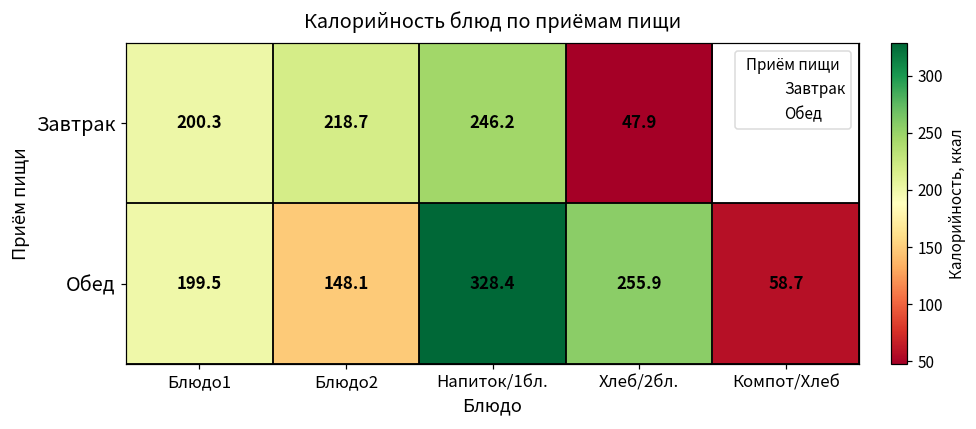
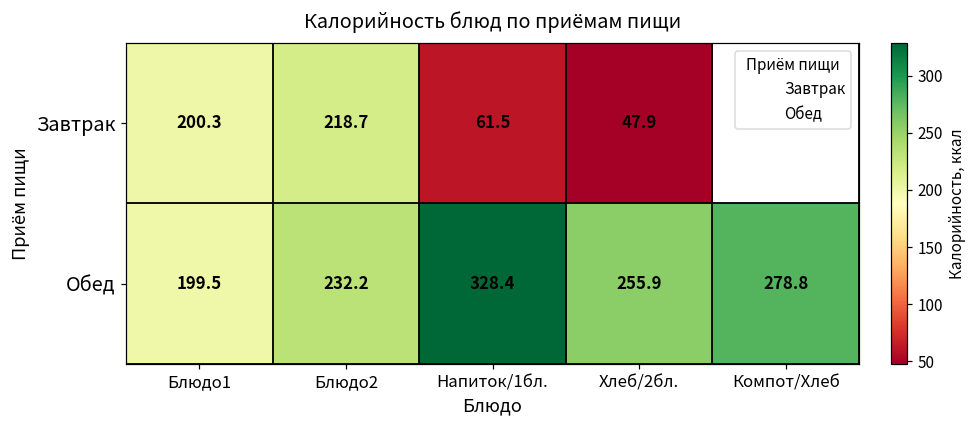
  {
    "Завтрак": {
      "Блюдо1": 200.3,
      "Блюдо2": 218.7,
-     "Напиток/1бл.": 246.2,
+     "Напиток/1бл.": 61.5,
      "Хлеб/2бл.": 47.9
    },
    "Обед": {
      "Блюдо1": 199.5,
-     "Блюдо2": 148.1,
+     "Блюдо2": 232.2,
      "Напиток/1бл.": 328.4,
      "Хлеб/2бл.": 255.9,
-     "Компот/Хлеб": 58.7
+     "Компот/Хлеб": 278.8
    }
  }
